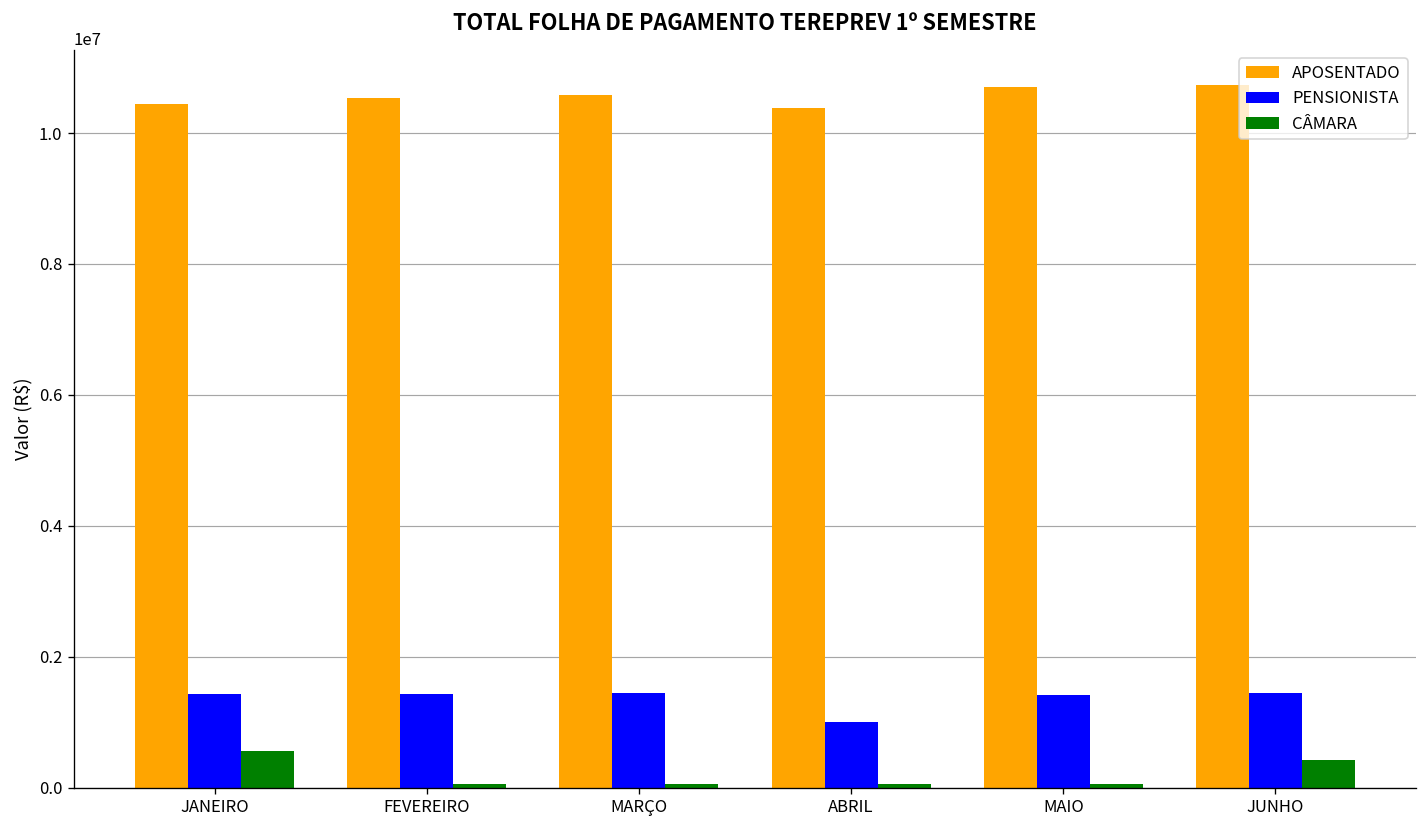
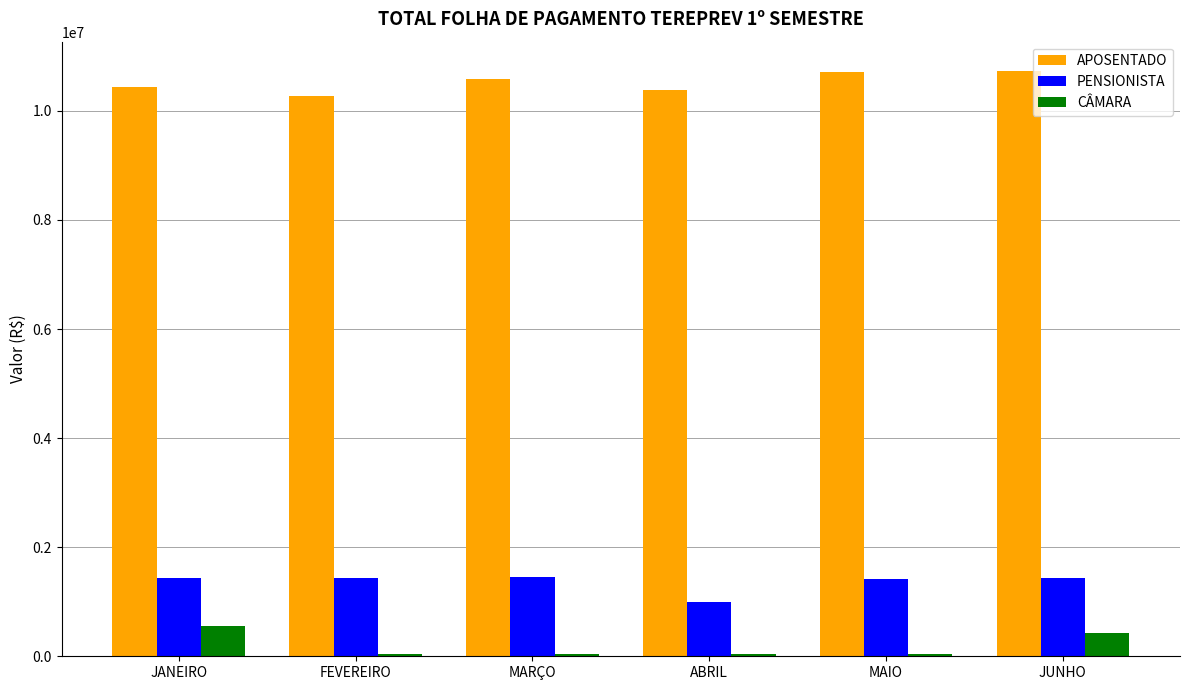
  {
    "APOSENTADO": {
      "JANEIRO": 10400000,
-     "FEVEREIRO": 10500000,
+     "FEVEREIRO": 10300000,
      "MARÇO": 10600000,
      "ABRIL": 10400000,
      "MAIO": 10700000,
      "JUNHO": 10700000
    },
    "PENSIONISTA": {
      "JANEIRO": 1400000,
      "FEVEREIRO": 1400000,
      "MARÇO": 1500000,
      "ABRIL": 1000000,
      "MAIO": 1400000,
      "JUNHO": 1400000
    },
    "CÂMARA": {
      "JANEIRO": 600000,
      "FEVEREIRO": 100000,
      "MARÇO": 100000,
      "ABRIL": 100000,
      "MAIO": 100000,
      "JUNHO": 400000
    }
  }
